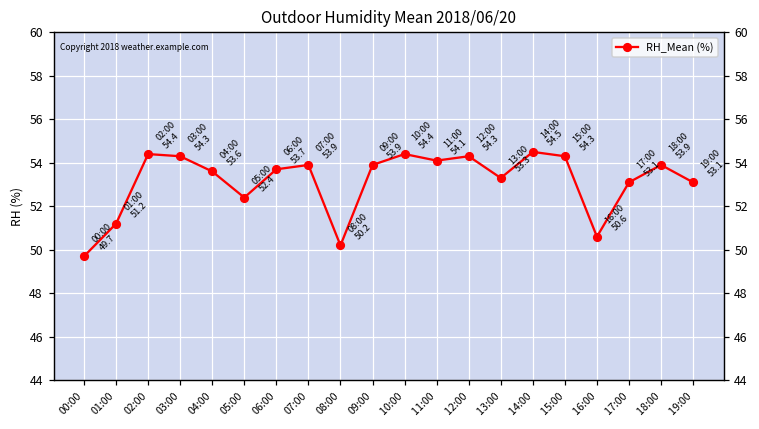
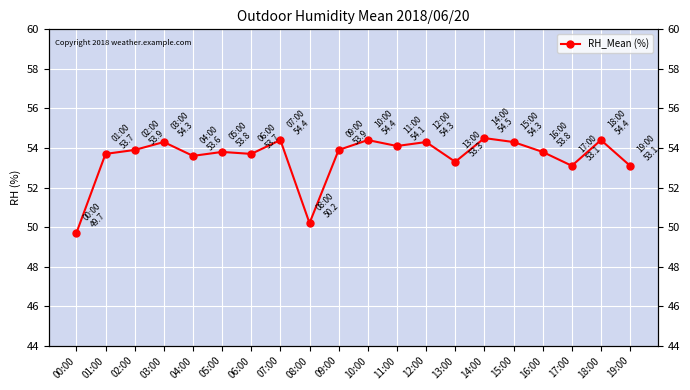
  {
    "00:00": 49.7,
-   "01:00": 51.2,
-   "02:00": 54.4,
+   "01:00": 53.7,
+   "02:00": 53.9,
    "03:00": 54.3,
-   "05:00": 52.4,
-   "07:00": 53.9,
+   "05:00": 53.8,
+   "07:00": 54.4,
    "08:00": 50.2,
    "10:00": 54.4,
    "12:00": 54.3,
    "14:00": 54.5,
    "15:00": 54.3,
-   "16:00": 50.6,
-   "18:00": 53.9,
+   "16:00": 53.8,
+   "18:00": 54.4,
    "19:00": 53.1
  }
